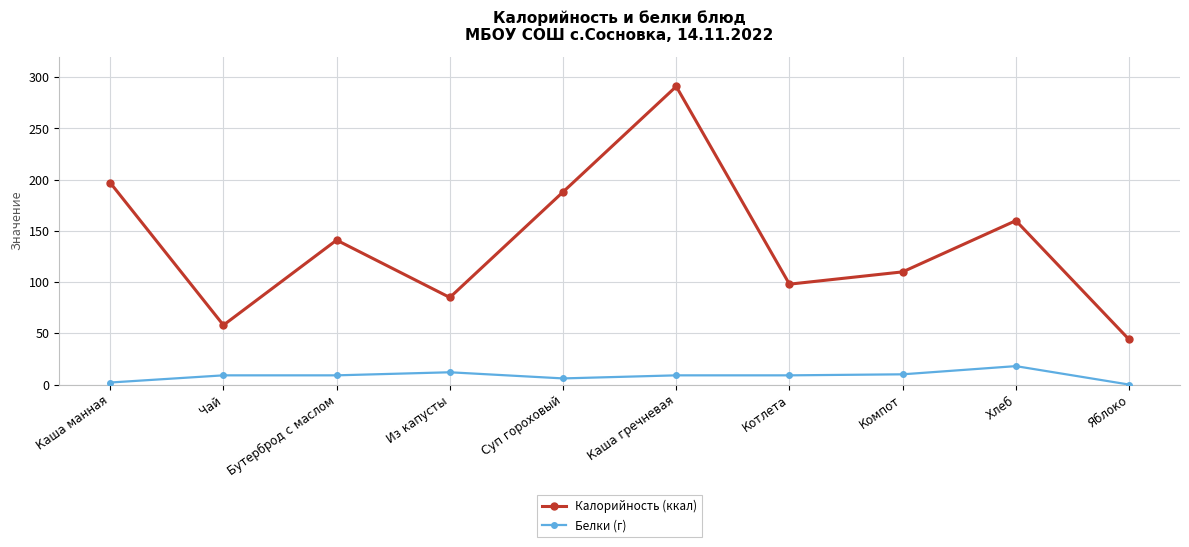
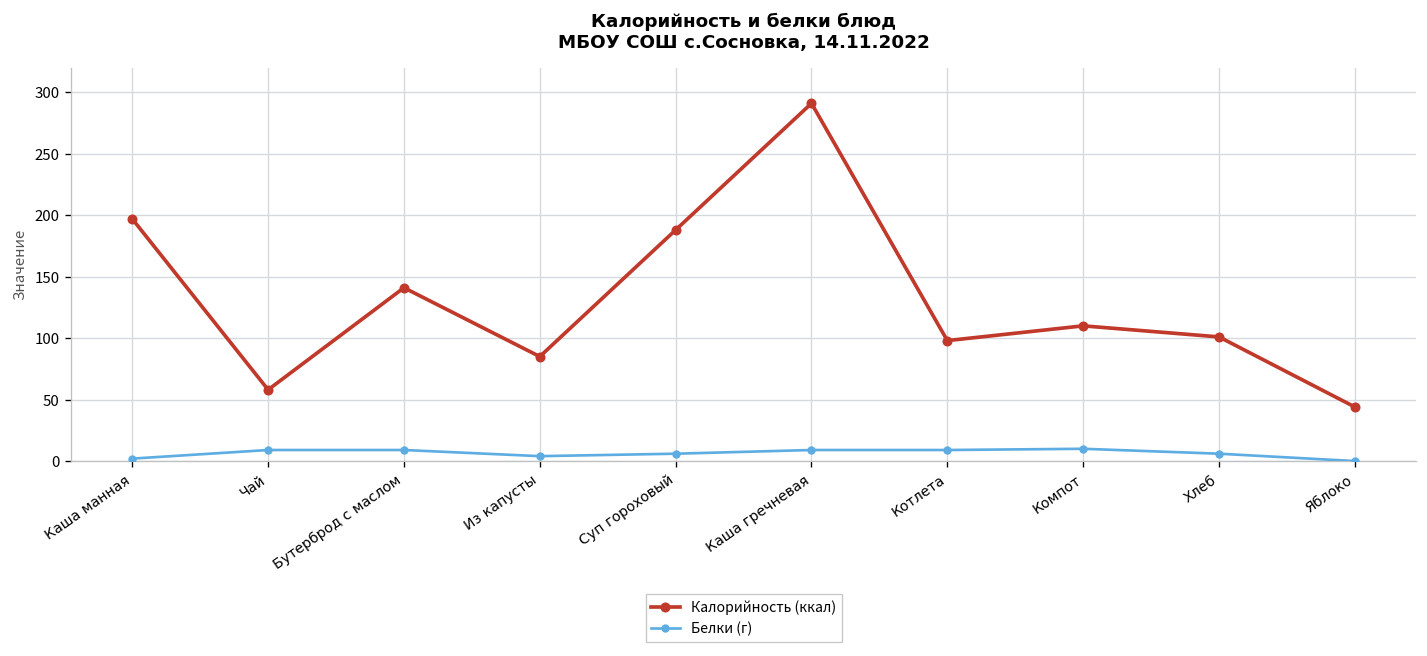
  {
    "Калорийность (ккал)": {
      "Каша манная": 197,
      "Чай": 58,
      "Бутерброд с маслом": 141,
      "Из капусты": 85,
      "Суп гороховый": 188,
      "Каша гречневая": 291,
      "Котлета": 98,
      "Компот": 110,
-     "Хлеб": 160,
+     "Хлеб": 101,
      "Яблоко": 44
    },
    "Белки (г)": {
      "Каша манная": 2,
      "Чай": 9,
      "Бутерброд с маслом": 9,
-     "Из капусты": 12,
+     "Из капусты": 4,
      "Суп гороховый": 6,
      "Каша гречневая": 9,
      "Котлета": 9,
      "Компот": 10,
-     "Хлеб": 18,
+     "Хлеб": 6,
      "Яблоко": 0
    }
  }
